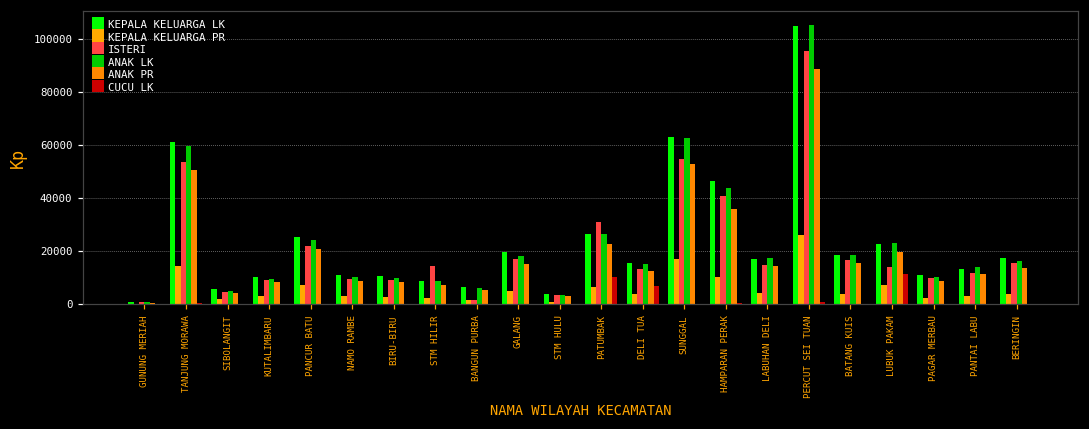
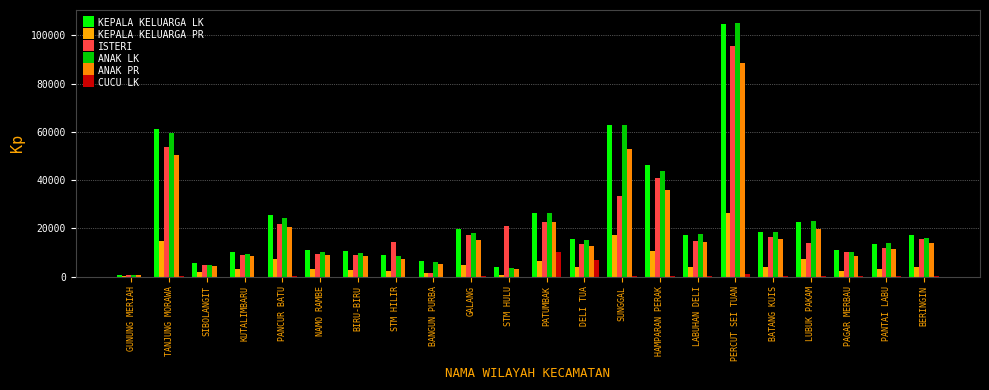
  {
    "ISTERI": {
      "TANJUNG MORAWA": 54000,
      "SIBOLANGIT": 5000,
      "KUTALIMBARU": 9000,
      "PANCUR BATU": 22000,
      "NAMO RAMBE": 9000,
      "BIRU-BIRU": 9000,
      "STM HILIR": 14000,
      "BANGUN PURBA": 2000,
      "GALANG": 17000,
-     "STM HULU": 4000,
-     "PATUMBAK": 31000,
+     "STM HULU": 21000,
+     "PATUMBAK": 23000,
      "DELI TUA": 13000,
-     "SUNGGAL": 55000,
+     "SUNGGAL": 33000,
      "HAMPARAN PERAK": 41000,
      "LABUHAN DELI": 15000,
      "PERCUT SEI TUAN": 95000,
      "BATANG KUIS": 17000,
      "LUBUK PAKAM": 14000,
      "PAGAR MERBAU": 10000,
      "PANTAI LABU": 12000,
      "BERINGIN": 15000
    },
    "CUCU LK": {
      "PATUMBAK": 10000,
      "DELI TUA": 7000,
-     "LUBUK PAKAM": 12000
+     "LUBUK PAKAM": 0
    }
  }
